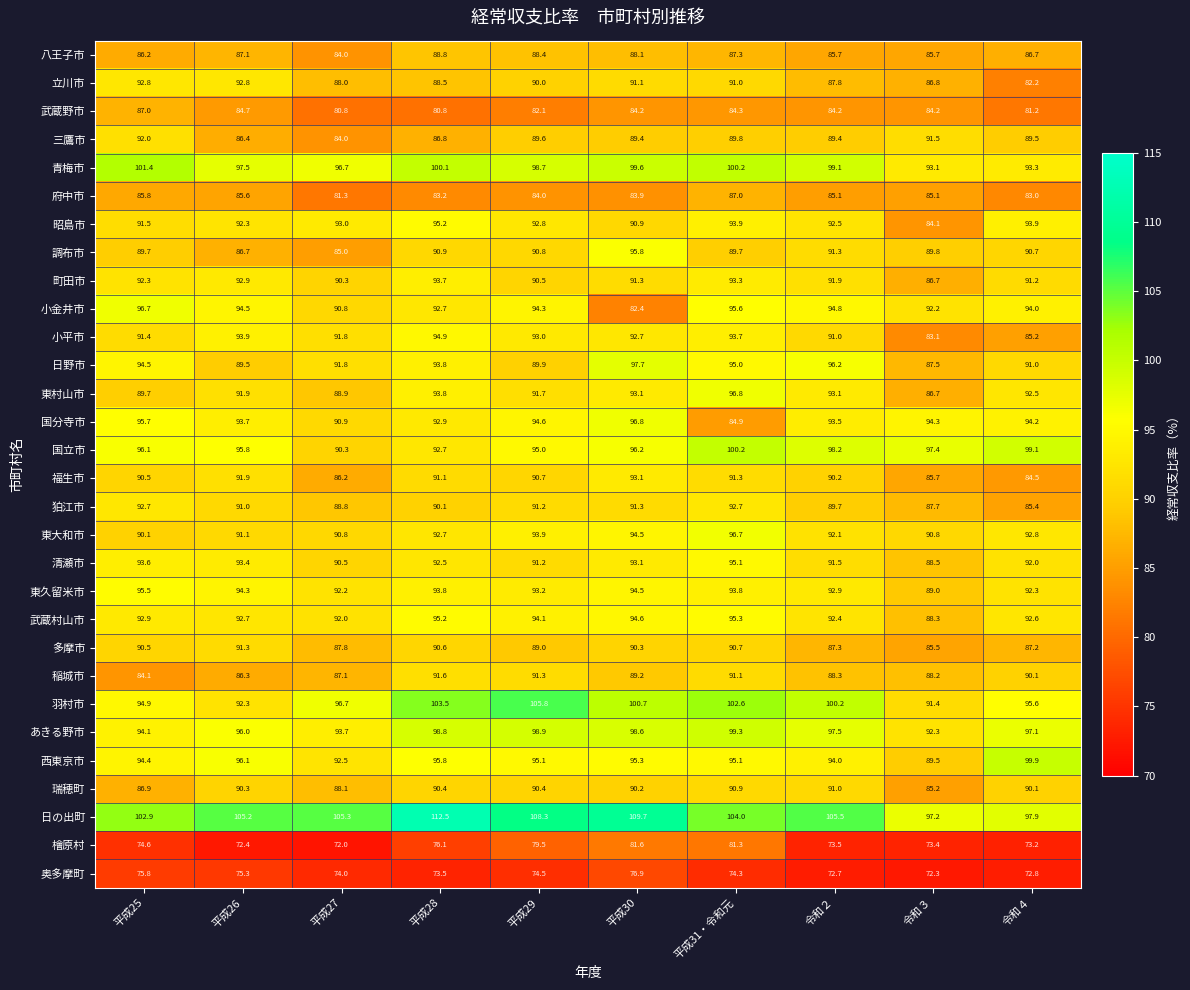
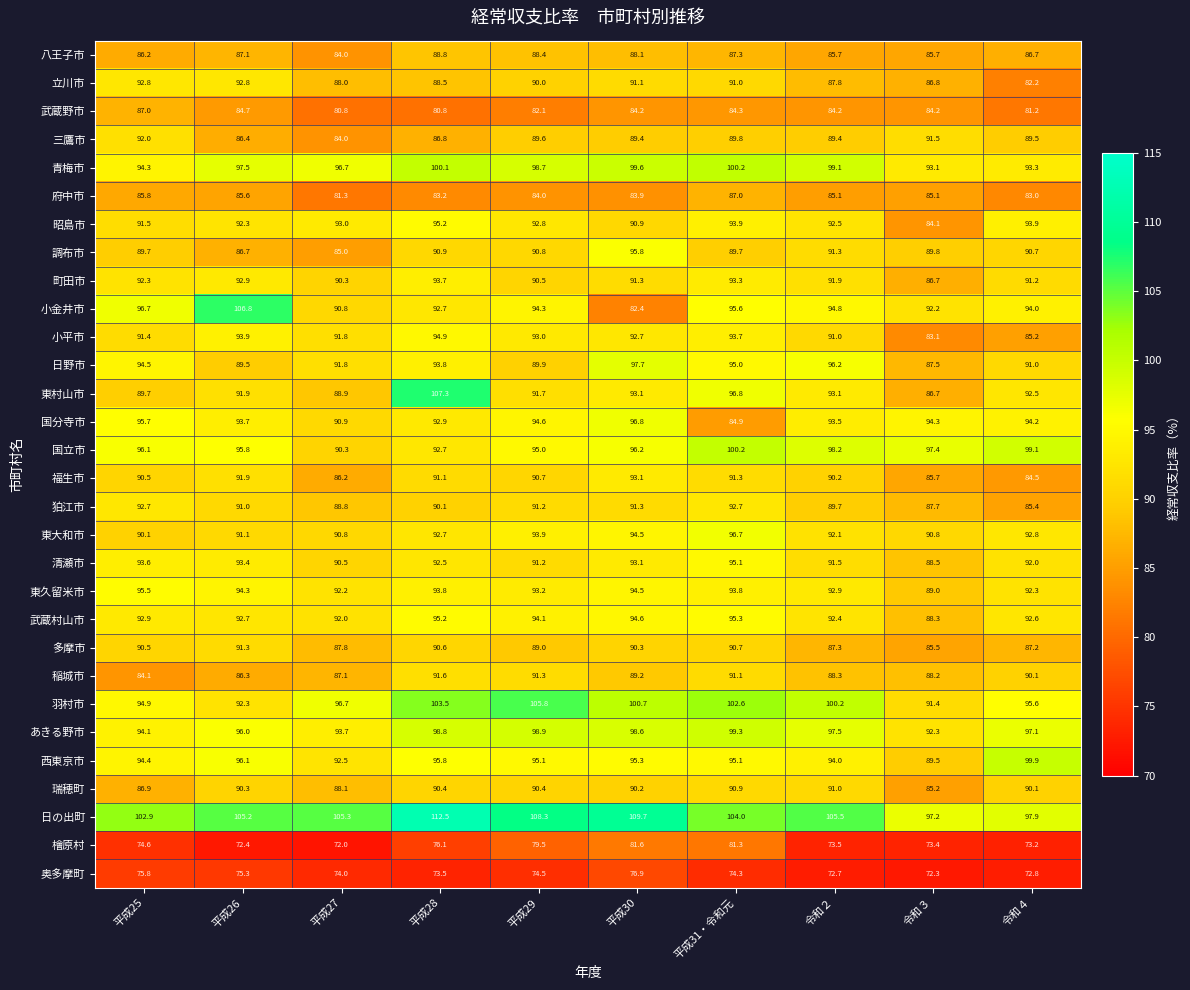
  {
    "青梅市": {
-     "平成25": 101.4,
+     "平成25": 94.3,
      "平成26": 97.5,
      "平成27": 96.7,
      "平成28": 100.1,
      "平成29": 98.7,
      "平成30": 99.6,
      "平成31・令和元": 100.2,
      "令和２": 99.1,
      "令和３": 93.1,
      "令和４": 93.3
    },
    "小金井市": {
      "平成25": 96.7,
-     "平成26": 94.5,
+     "平成26": 106.8,
      "平成27": 90.8,
      "平成28": 92.7,
      "平成29": 94.3,
      "平成30": 82.4,
      "平成31・令和元": 95.6,
      "令和２": 94.8,
      "令和３": 92.2,
      "令和４": 94.0
    },
    "東村山市": {
      "平成25": 89.7,
      "平成26": 91.9,
      "平成27": 88.9,
-     "平成28": 93.8,
+     "平成28": 107.3,
      "平成29": 91.7,
      "平成30": 93.1,
      "平成31・令和元": 96.8,
      "令和２": 93.1,
      "令和３": 86.7,
      "令和４": 92.5
    }
  }
